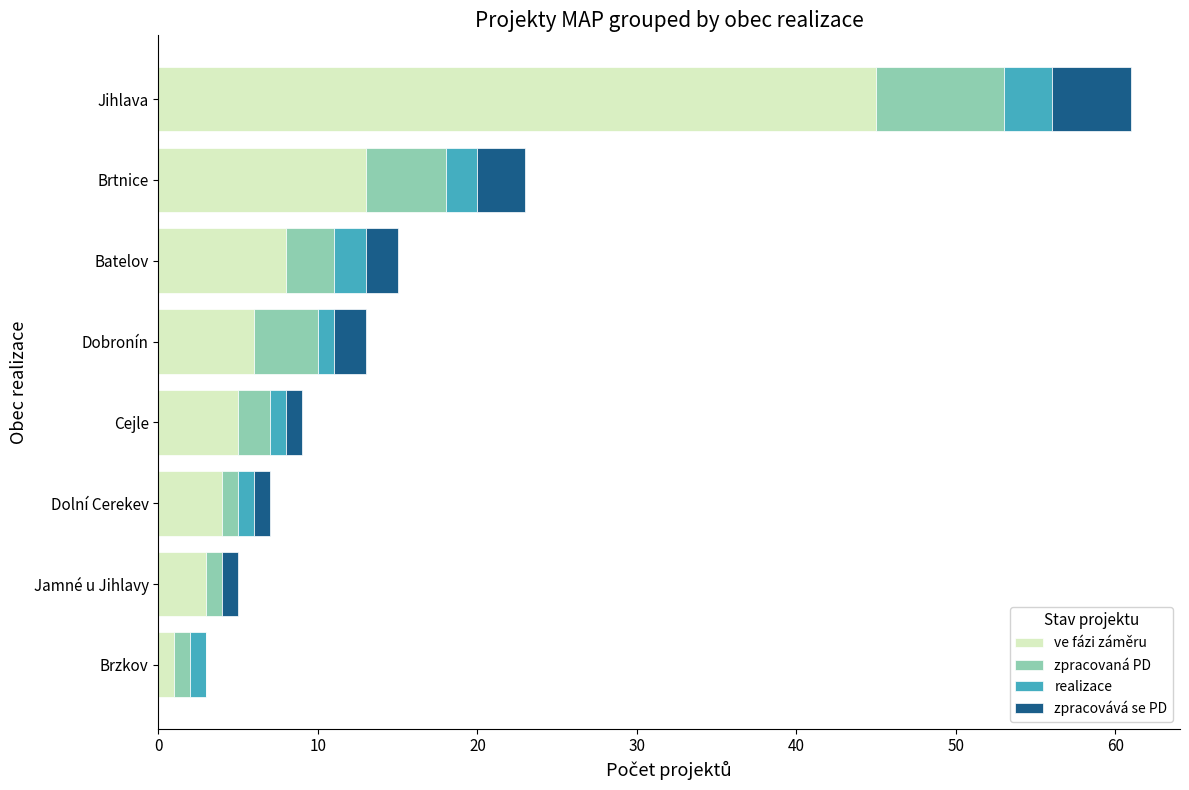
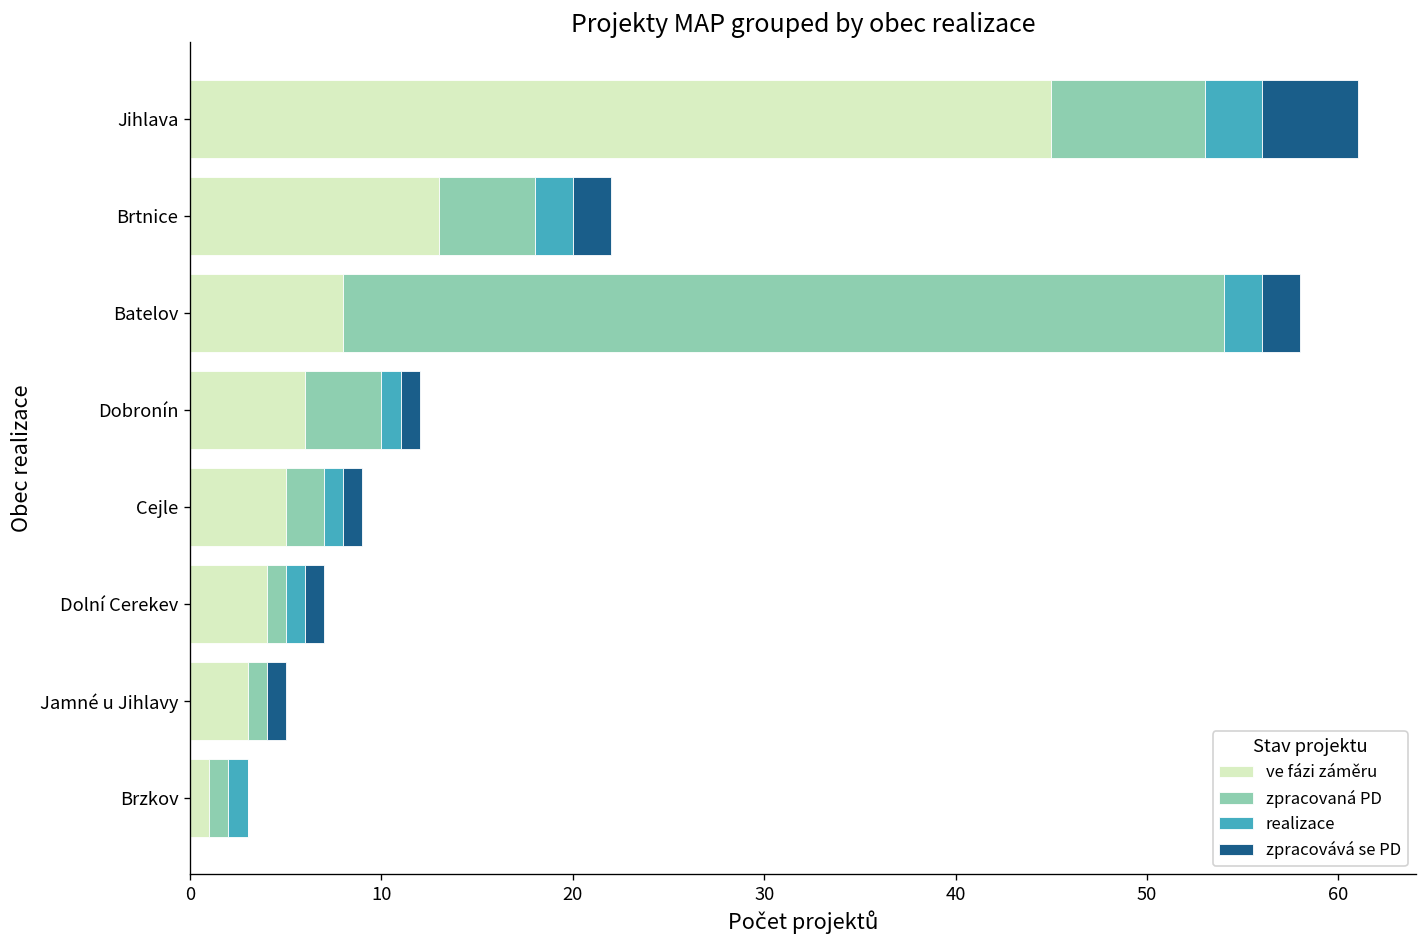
  {
    "ve fázi záměru": {
      "Jihlava": 45,
      "Brtnice": 13,
      "Batelov": 8,
      "Dobronín": 6,
      "Cejle": 5,
      "Dolní Cerekev": 4,
      "Jamné u Jihlavy": 3,
      "Brzkov": 1
    },
    "zpracovaná PD": {
      "Jihlava": 8,
      "Brtnice": 5,
-     "Batelov": 3,
+     "Batelov": 46,
      "Dobronín": 4,
      "Cejle": 2,
      "Dolní Cerekev": 1,
      "Jamné u Jihlavy": 1,
      "Brzkov": 1
    },
    "realizace": {
      "Jihlava": 3,
      "Brtnice": 2,
      "Batelov": 2,
      "Dobronín": 1,
      "Cejle": 1,
      "Dolní Cerekev": 1,
      "Jamné u Jihlavy": 0,
      "Brzkov": 1
    },
    "zpracovává se PD": {
      "Jihlava": 5,
-     "Brtnice": 3,
+     "Brtnice": 2,
      "Batelov": 2,
-     "Dobronín": 2,
+     "Dobronín": 1,
      "Cejle": 1,
      "Dolní Cerekev": 1,
      "Jamné u Jihlavy": 1,
      "Brzkov": 0
    }
  }
